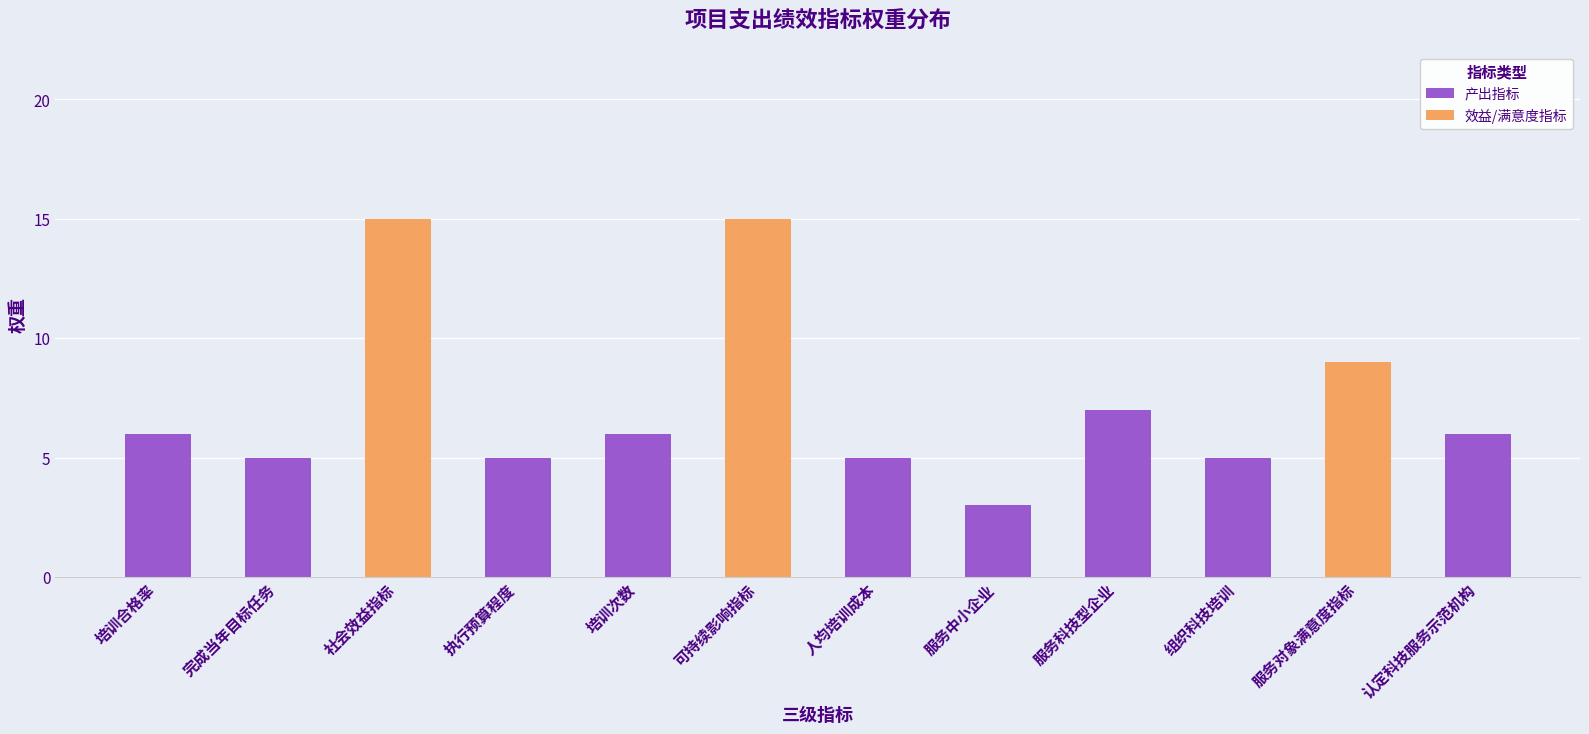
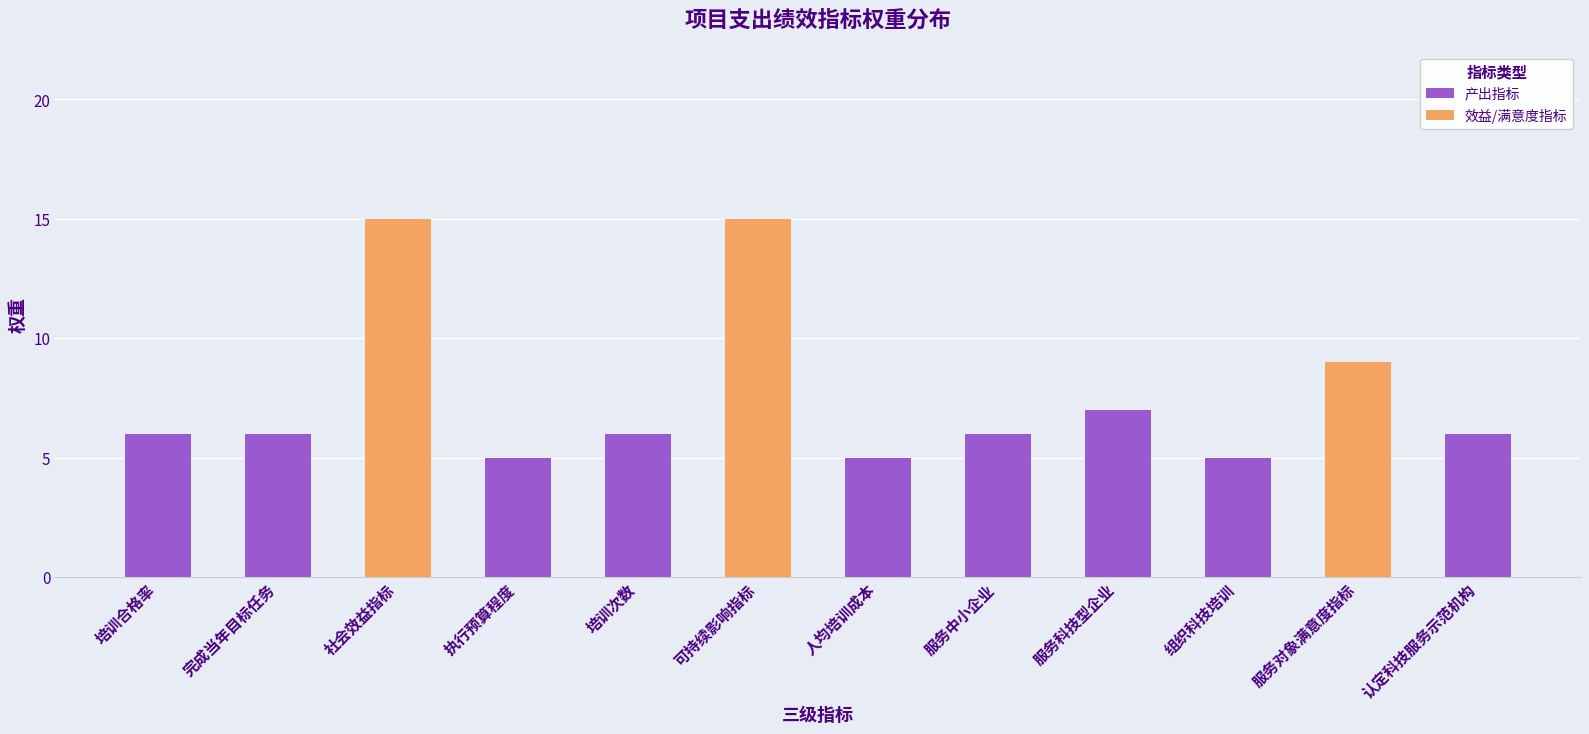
  {
    "培训合格率": 6,
-   "完成当年目标任务": 5,
+   "完成当年目标任务": 6,
    "社会效益指标": 15,
    "执行预算程度": 5,
    "培训次数": 6,
    "可持续影响指标": 15,
    "人均培训成本": 5,
-   "服务中小企业": 3,
+   "服务中小企业": 6,
    "服务科技型企业": 7,
    "组织科技培训": 5,
    "服务对象满意度指标": 9,
    "认定科技服务示范机构": 6
  }
